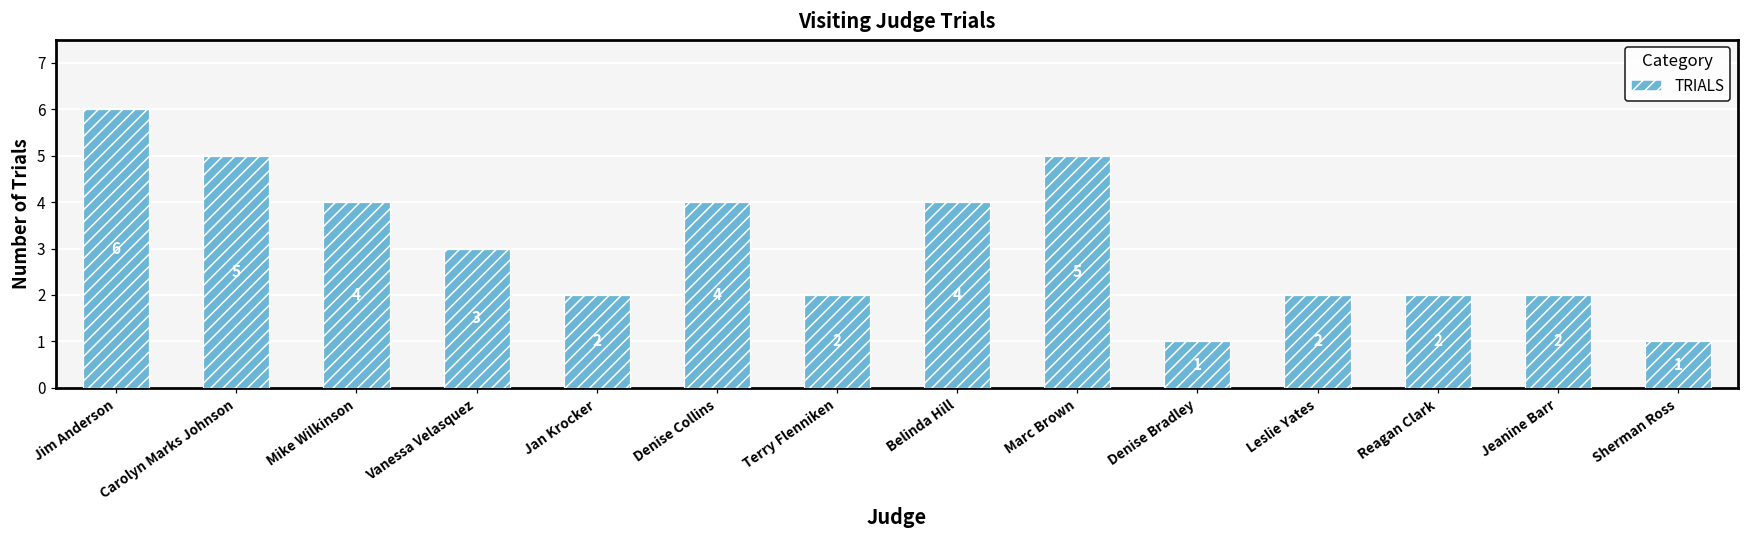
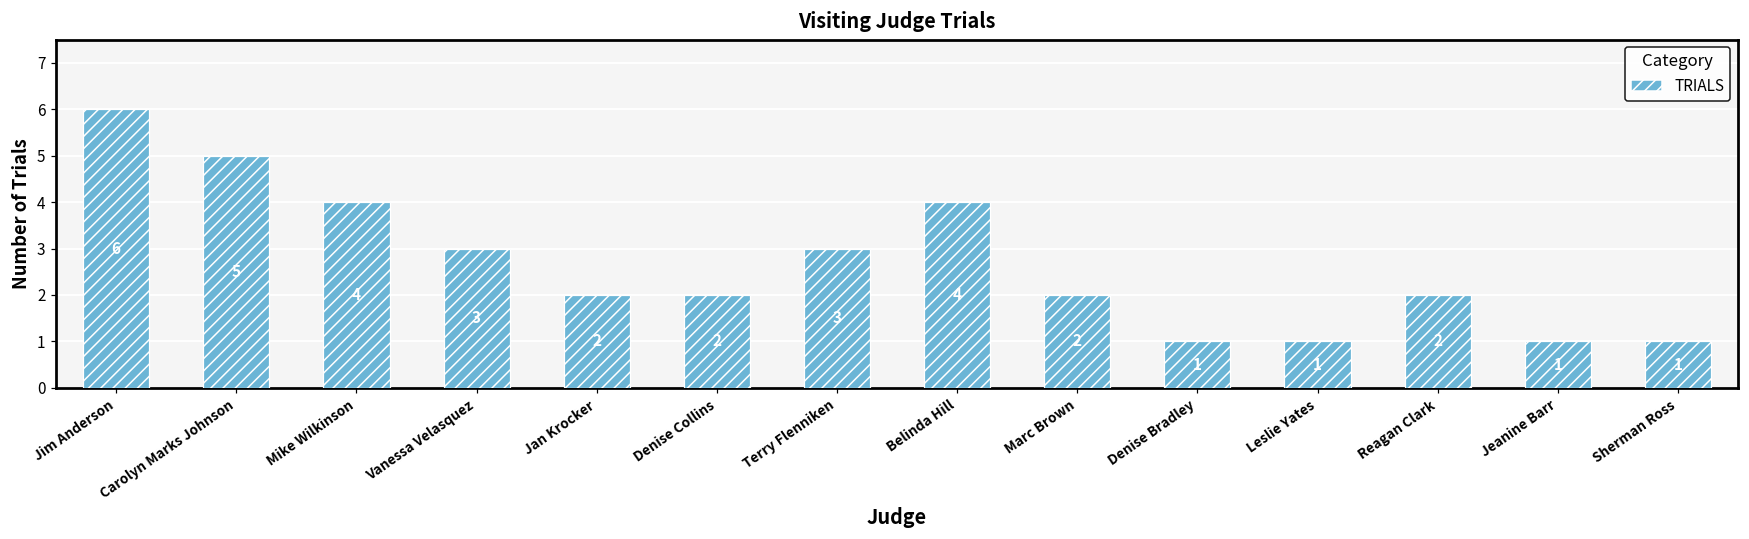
  {
    "Jim Anderson": 6,
    "Carolyn Marks Johnson": 5,
    "Mike Wilkinson": 4,
    "Vanessa Velasquez": 3,
    "Jan Krocker": 2,
-   "Denise Collins": 4,
-   "Terry Flenniken": 2,
+   "Denise Collins": 2,
+   "Terry Flenniken": 3,
    "Belinda Hill": 4,
-   "Marc Brown": 5,
+   "Marc Brown": 2,
    "Denise Bradley": 1,
-   "Leslie Yates": 2,
+   "Leslie Yates": 1,
    "Reagan Clark": 2,
-   "Jeanine Barr": 2,
+   "Jeanine Barr": 1,
    "Sherman Ross": 1
  }
